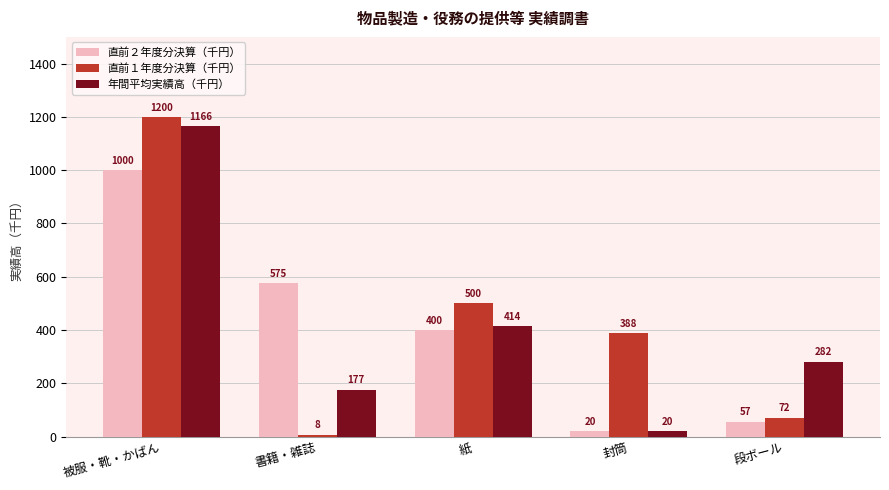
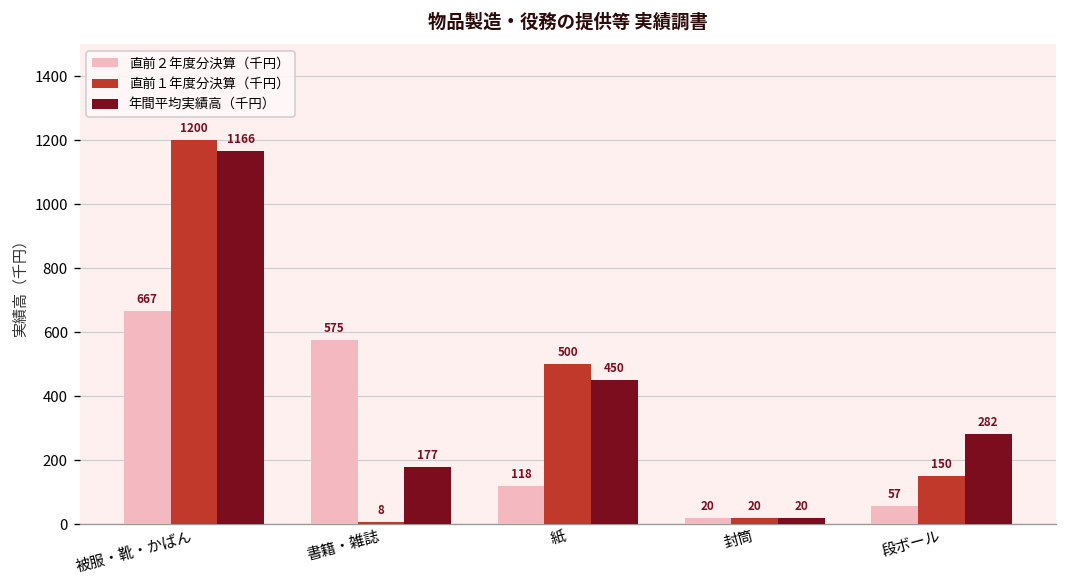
  {
    "直前２年度分決算（千円）": {
-     "被服・靴・かばん": 1000,
+     "被服・靴・かばん": 667,
      "書籍・雑誌": 575,
-     "紙": 400,
+     "紙": 118,
      "封筒": 20,
      "段ボール": 57
    },
    "直前１年度分決算（千円）": {
      "被服・靴・かばん": 1200,
      "書籍・雑誌": 8,
      "紙": 500,
-     "封筒": 388,
-     "段ボール": 72
+     "封筒": 20,
+     "段ボール": 150
    },
    "年間平均実績高（千円）": {
      "被服・靴・かばん": 1166,
      "書籍・雑誌": 177,
-     "紙": 414,
+     "紙": 450,
      "封筒": 20,
      "段ボール": 282
    }
  }
